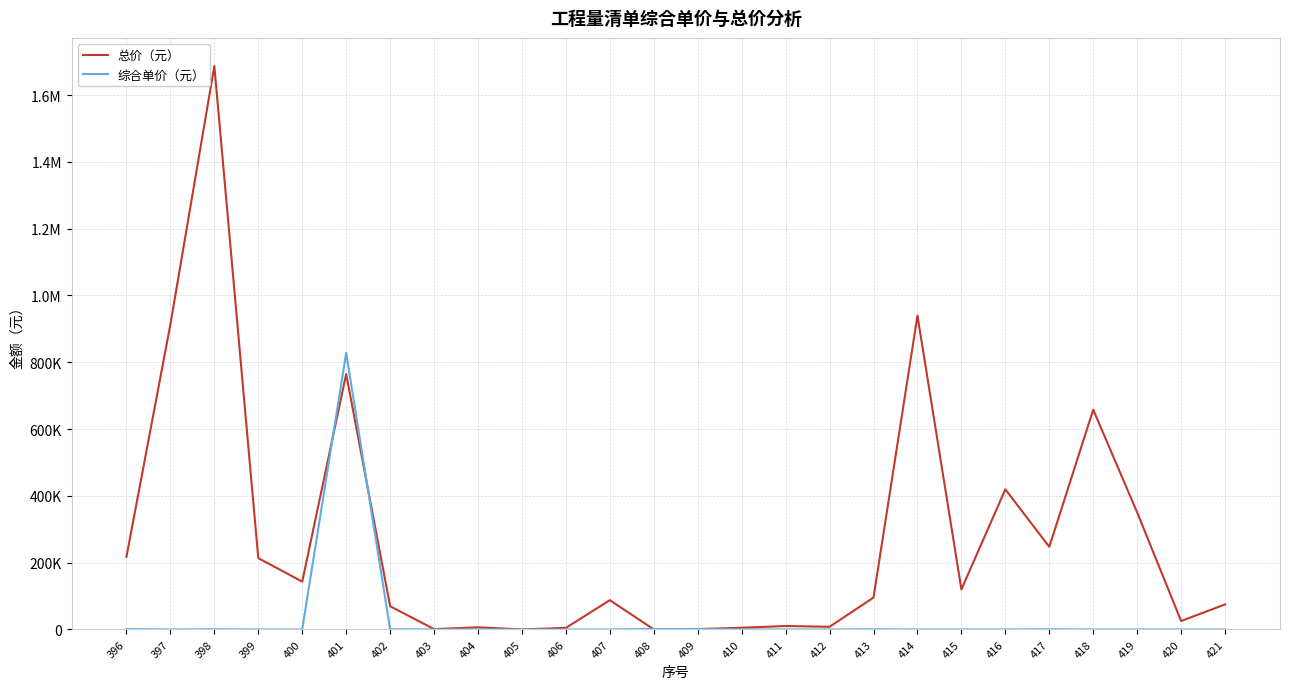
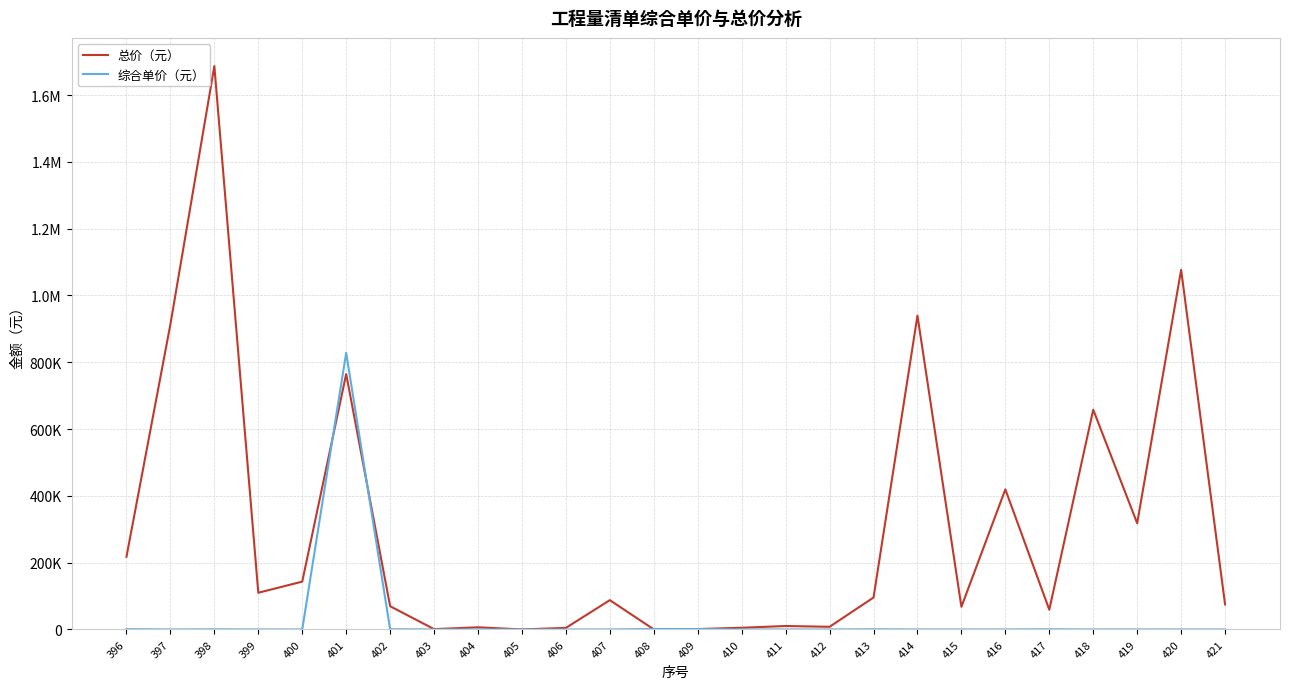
  {
    "总价（元）": {
      "396": 220000,
      "397": 910000,
      "398": 1690000,
-     "399": 210000,
+     "399": 110000,
      "400": 140000,
      "401": 760000,
      "402": 70000,
      "407": 90000,
      "411": 10000,
      "412": 10000,
      "413": 100000,
      "414": 940000,
-     "415": 120000,
+     "415": 70000,
      "416": 420000,
-     "417": 250000,
+     "417": 60000,
      "418": 660000,
-     "419": 350000,
-     "420": 30000,
+     "419": 320000,
+     "420": 1080000,
      "421": 80000
    },
    "综合单价（元）": {
      "396": 0,
      "397": 0,
      "398": 0,
      "399": 0,
      "400": 0,
      "401": 830000,
      "402": 0,
      "407": 0,
      "411": 0,
      "412": 0,
      "413": 0,
      "414": 0,
      "415": 0,
      "416": 0,
      "417": 0,
      "418": 0,
      "419": 0,
      "420": 0,
      "421": 0
    }
  }
